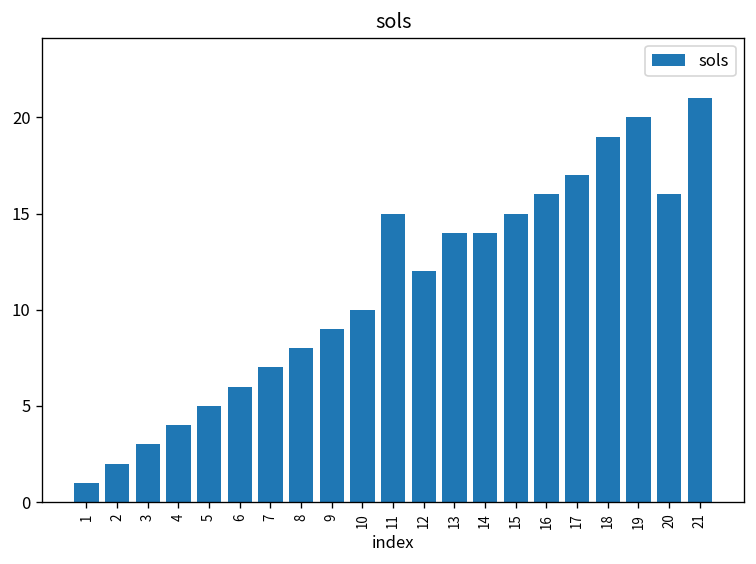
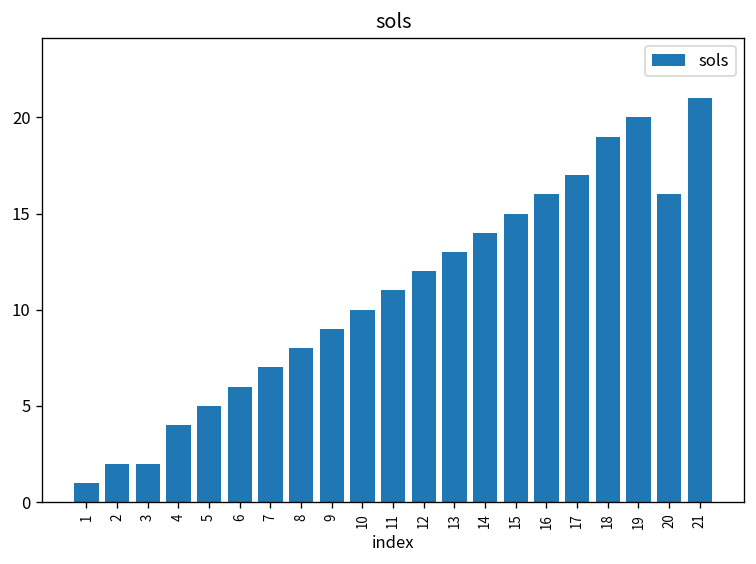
  {
    "1": 1,
    "2": 2,
-   "3": 3,
+   "3": 2,
    "4": 4,
    "5": 5,
    "6": 6,
    "7": 7,
    "8": 8,
    "9": 9,
    "10": 10,
-   "11": 15,
+   "11": 11,
    "12": 12,
-   "13": 14,
+   "13": 13,
    "14": 14,
    "15": 15,
    "16": 16,
    "17": 17,
    "18": 19,
    "19": 20,
    "20": 16,
    "21": 21
  }
